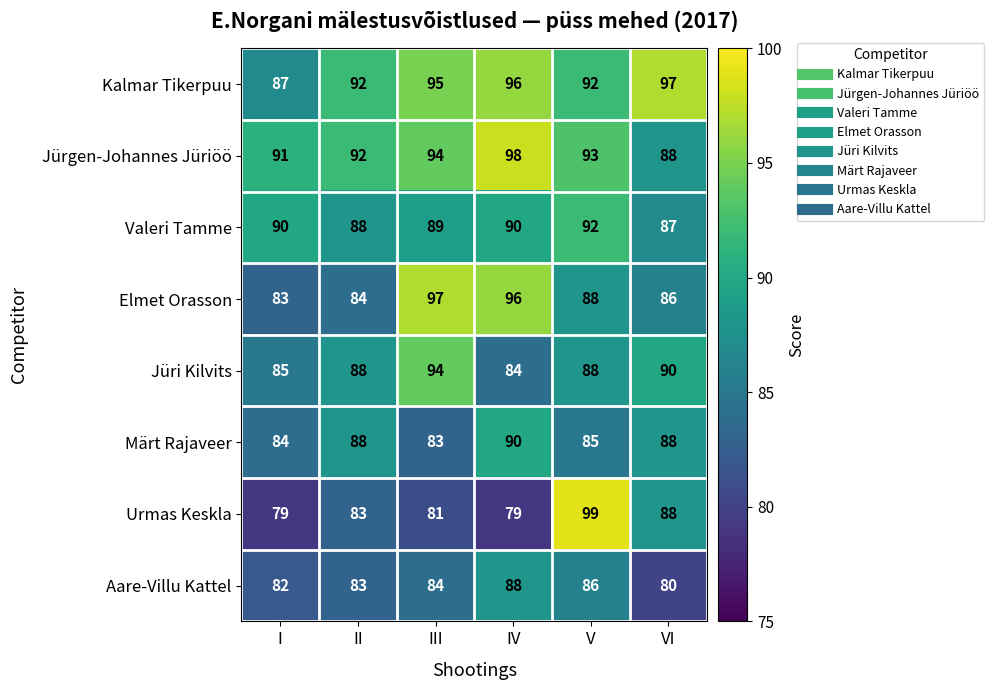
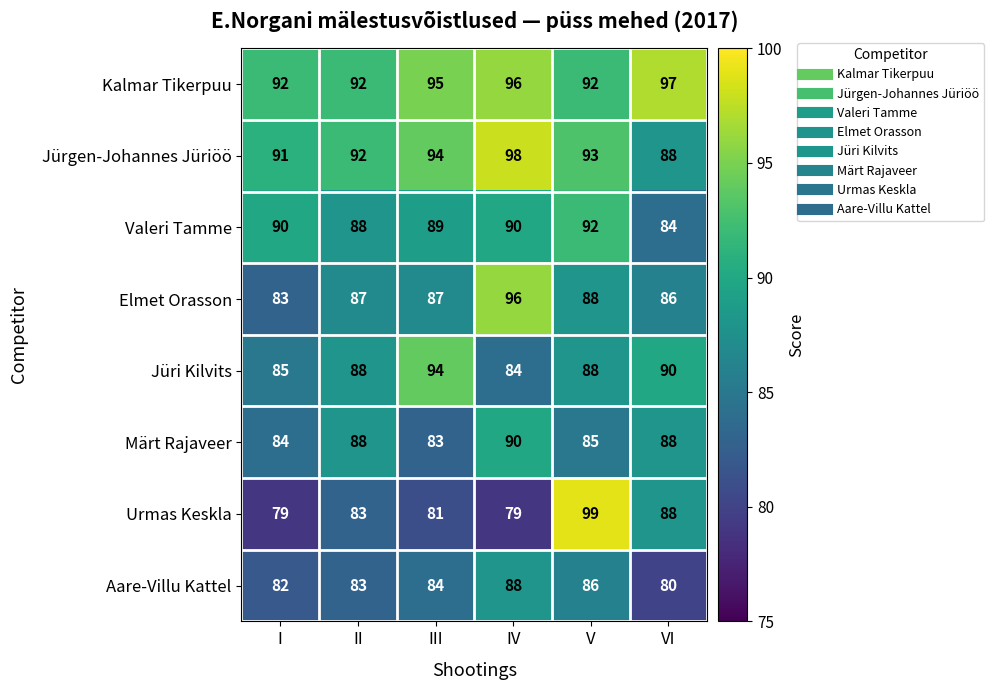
  {
    "Kalmar Tikerpuu": {
-     "I": 87,
+     "I": 92,
      "II": 92,
      "III": 95,
      "IV": 96,
      "V": 92,
      "VI": 97
    },
    "Jürgen-Johannes Jüriöö": {
      "I": 91,
      "II": 92,
      "III": 94,
      "IV": 98,
      "V": 93,
      "VI": 88
    },
    "Valeri Tamme": {
      "I": 90,
      "II": 88,
      "III": 89,
      "IV": 90,
      "V": 92,
-     "VI": 87
+     "VI": 84
    },
    "Elmet Orasson": {
      "I": 83,
-     "II": 84,
-     "III": 97,
+     "II": 87,
+     "III": 87,
      "IV": 96,
      "V": 88,
      "VI": 86
    },
    "Jüri Kilvits": {
      "I": 85,
      "II": 88,
      "III": 94,
      "IV": 84,
      "V": 88,
      "VI": 90
    },
    "Märt Rajaveer": {
      "I": 84,
      "II": 88,
      "III": 83,
      "IV": 90,
      "V": 85,
      "VI": 88
    },
    "Urmas Keskla": {
      "I": 79,
      "II": 83,
      "III": 81,
      "IV": 79,
      "V": 99,
      "VI": 88
    },
    "Aare-Villu Kattel": {
      "I": 82,
      "II": 83,
      "III": 84,
      "IV": 88,
      "V": 86,
      "VI": 80
    }
  }
